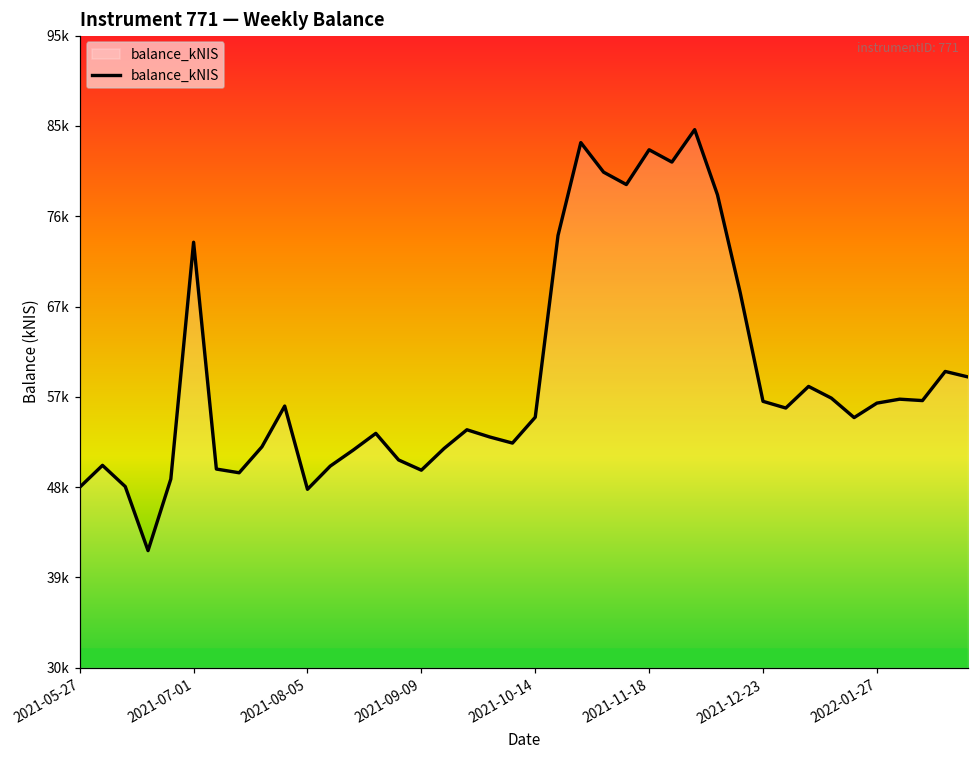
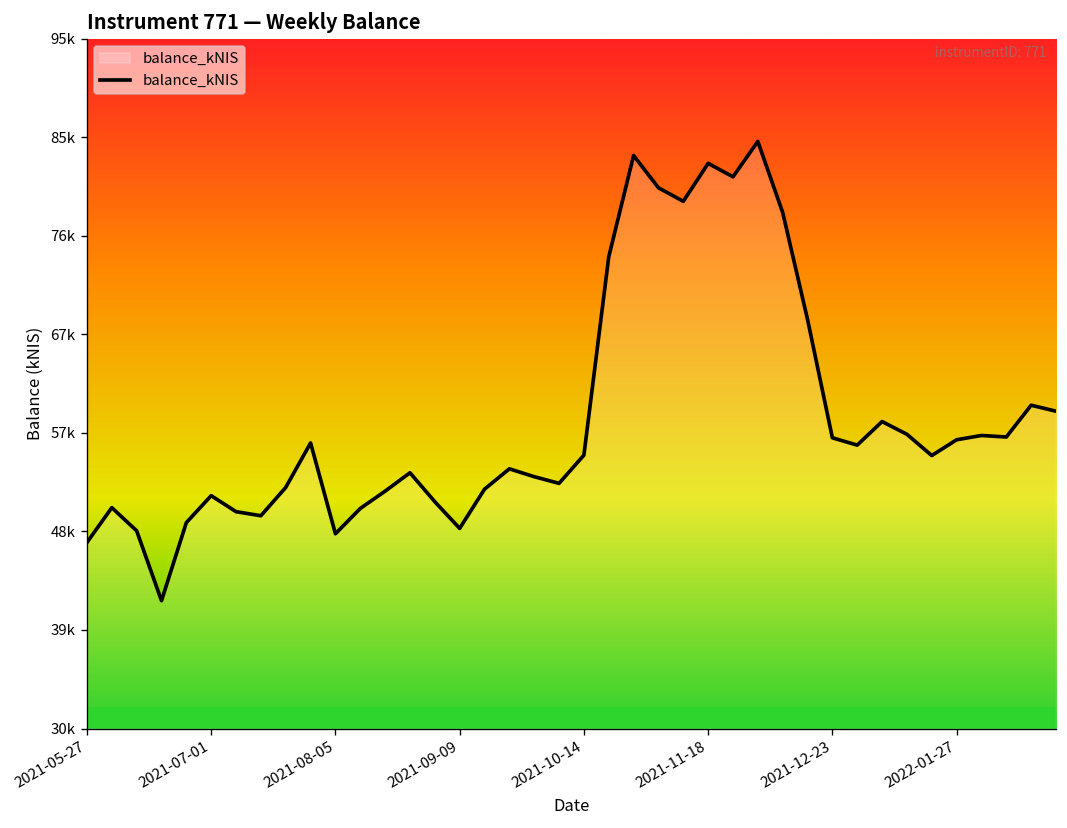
  {
-   "2021-05-27": 49000,
-   "2021-07-01": 74000,
+   "2021-05-27": 48000,
+   "2021-07-01": 52000,
    "2021-08-05": 48000,
-   "2021-09-09": 50000,
+   "2021-09-09": 49000,
    "2021-10-14": 56000,
    "2021-11-18": 83000,
    "2021-12-23": 57000,
    "2022-01-27": 57000
  }
